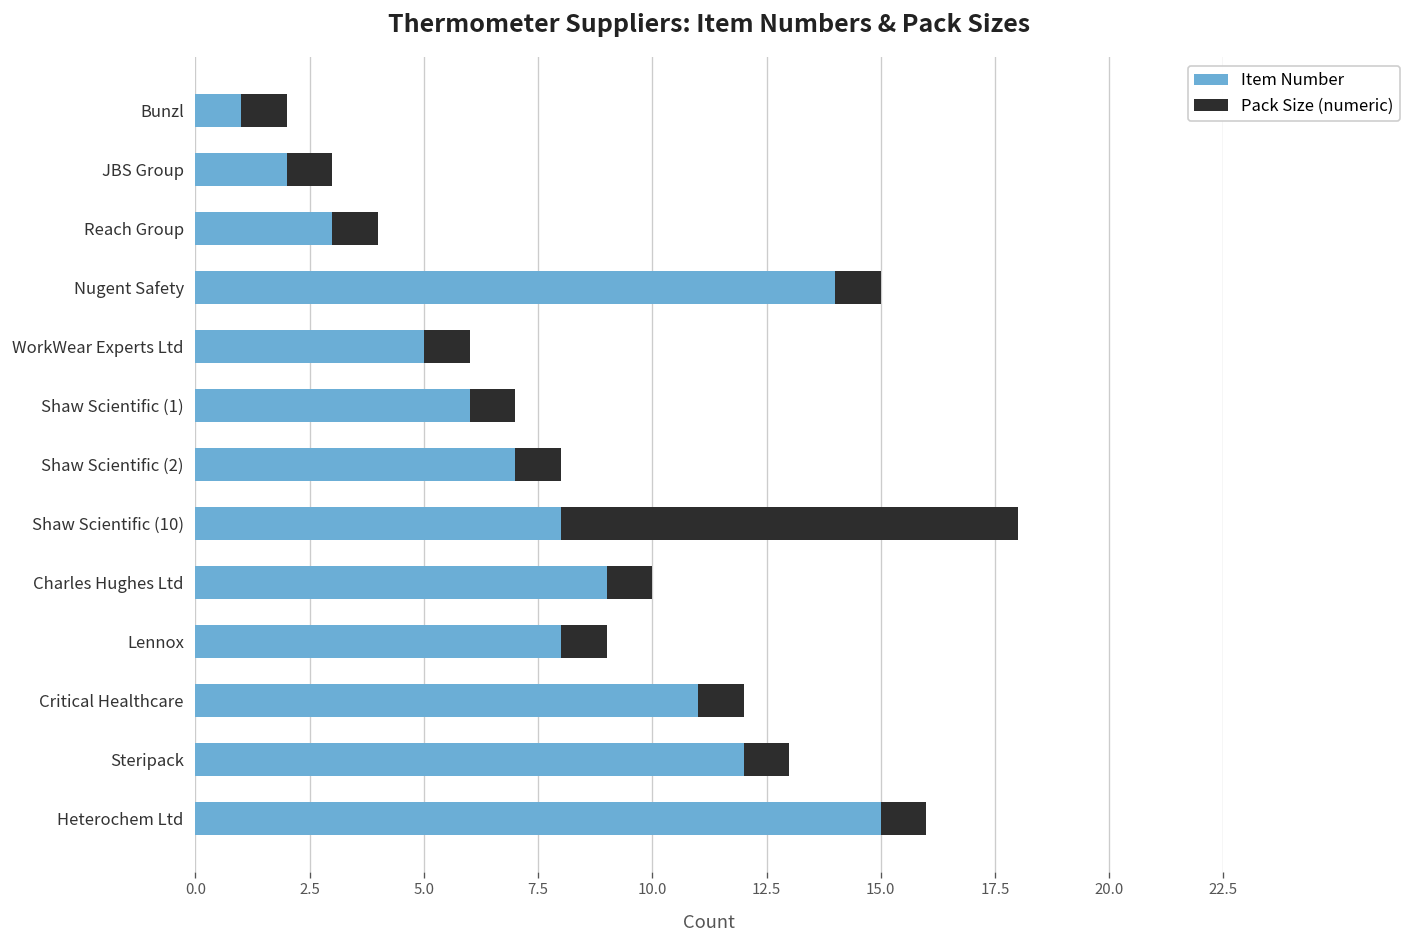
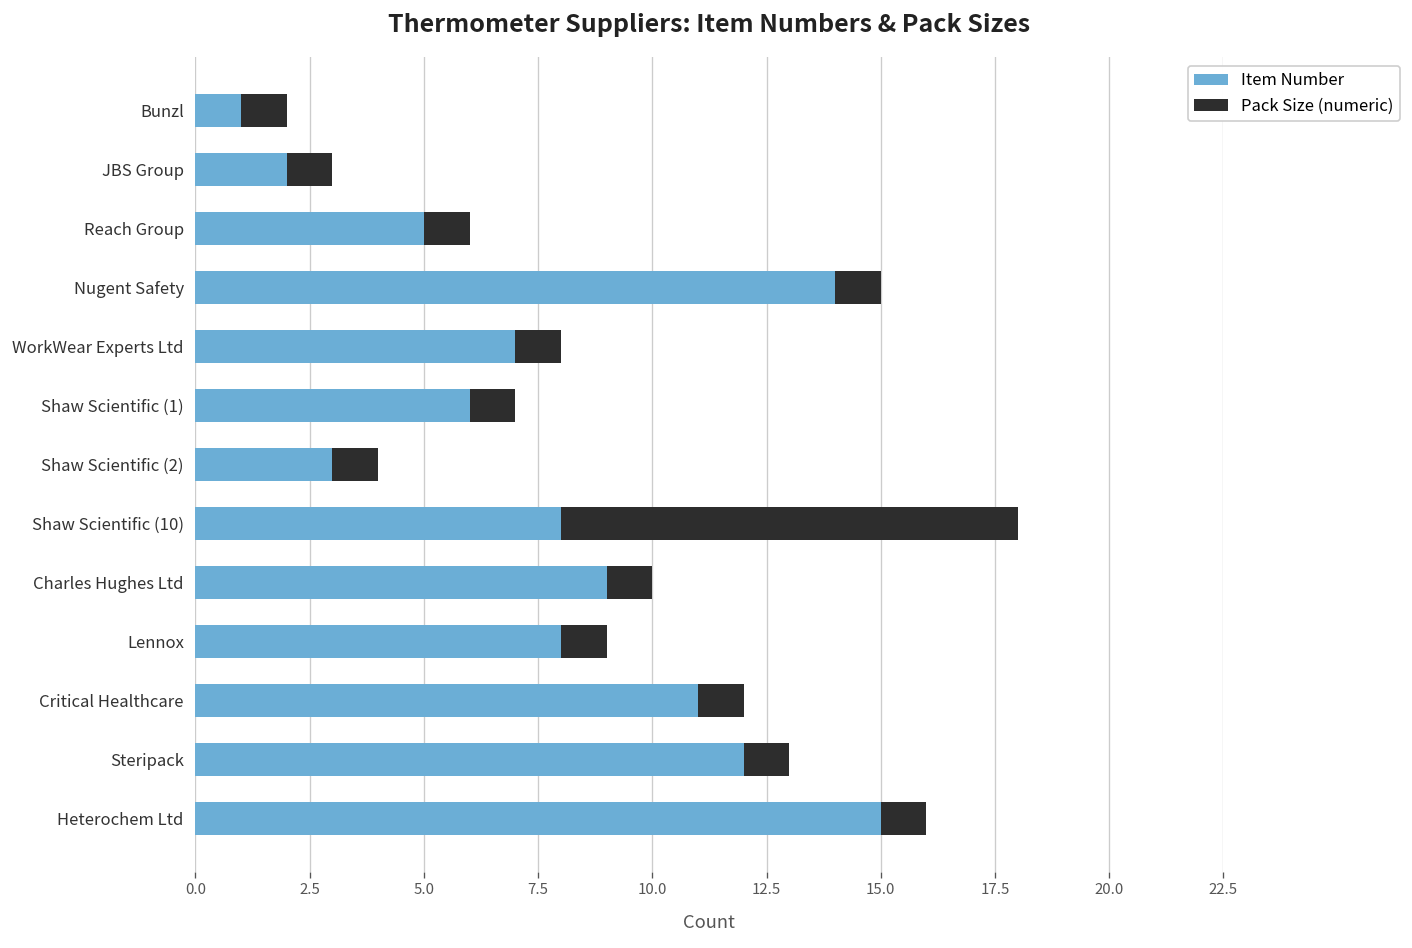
  {
    "Item Number": {
      "Bunzl": 1,
      "JBS Group": 2,
-     "Reach Group": 3,
+     "Reach Group": 5,
      "Nugent Safety": 14,
-     "WorkWear Experts Ltd": 5,
+     "WorkWear Experts Ltd": 7,
      "Shaw Scientific (1)": 6,
-     "Shaw Scientific (2)": 7,
+     "Shaw Scientific (2)": 3,
      "Shaw Scientific (10)": 8,
      "Charles Hughes Ltd": 9,
      "Lennox": 8,
      "Critical Healthcare": 11,
      "Steripack": 12,
      "Heterochem Ltd": 15
    },
    "Pack Size (numeric)": {
      "Bunzl": 1,
      "JBS Group": 1,
      "Reach Group": 1,
      "Nugent Safety": 1,
      "WorkWear Experts Ltd": 1,
      "Shaw Scientific (1)": 1,
      "Shaw Scientific (2)": 1,
      "Shaw Scientific (10)": 10,
      "Charles Hughes Ltd": 1,
      "Lennox": 1,
      "Critical Healthcare": 1,
      "Steripack": 1,
      "Heterochem Ltd": 1
    }
  }
